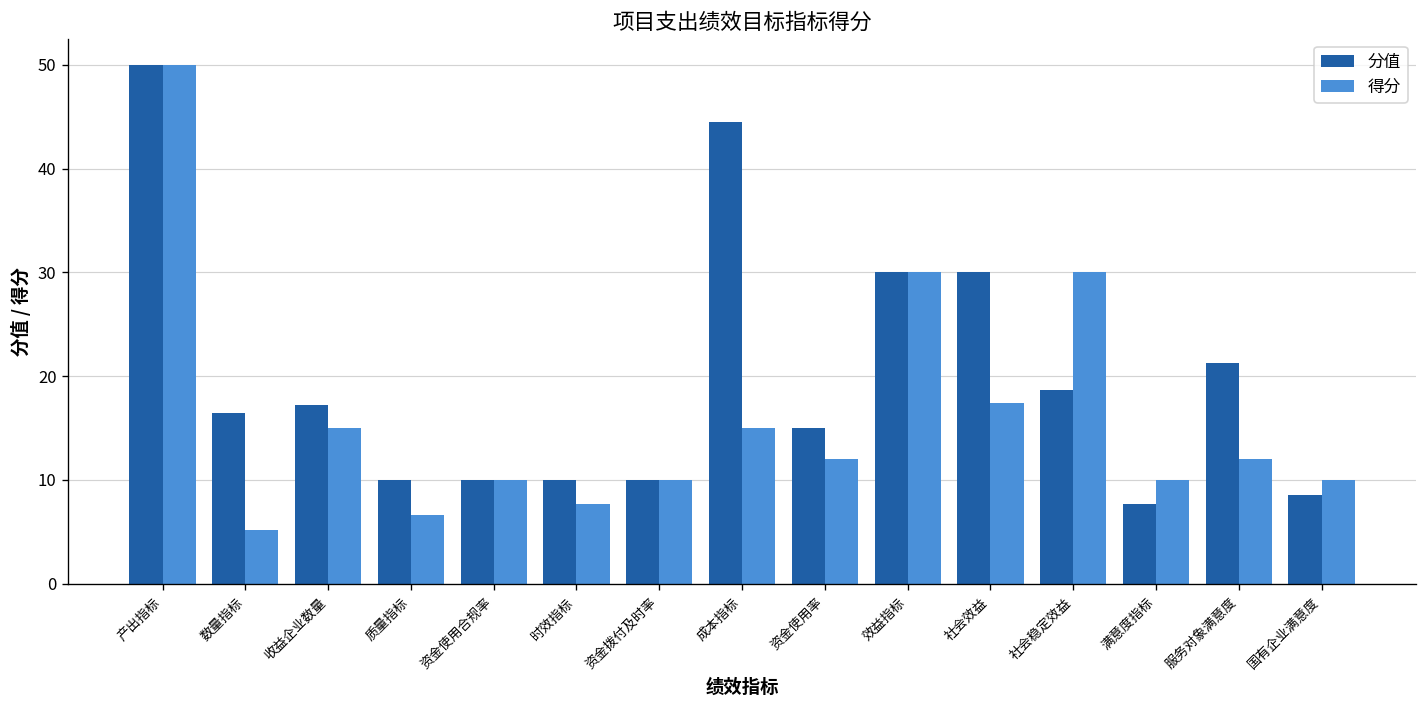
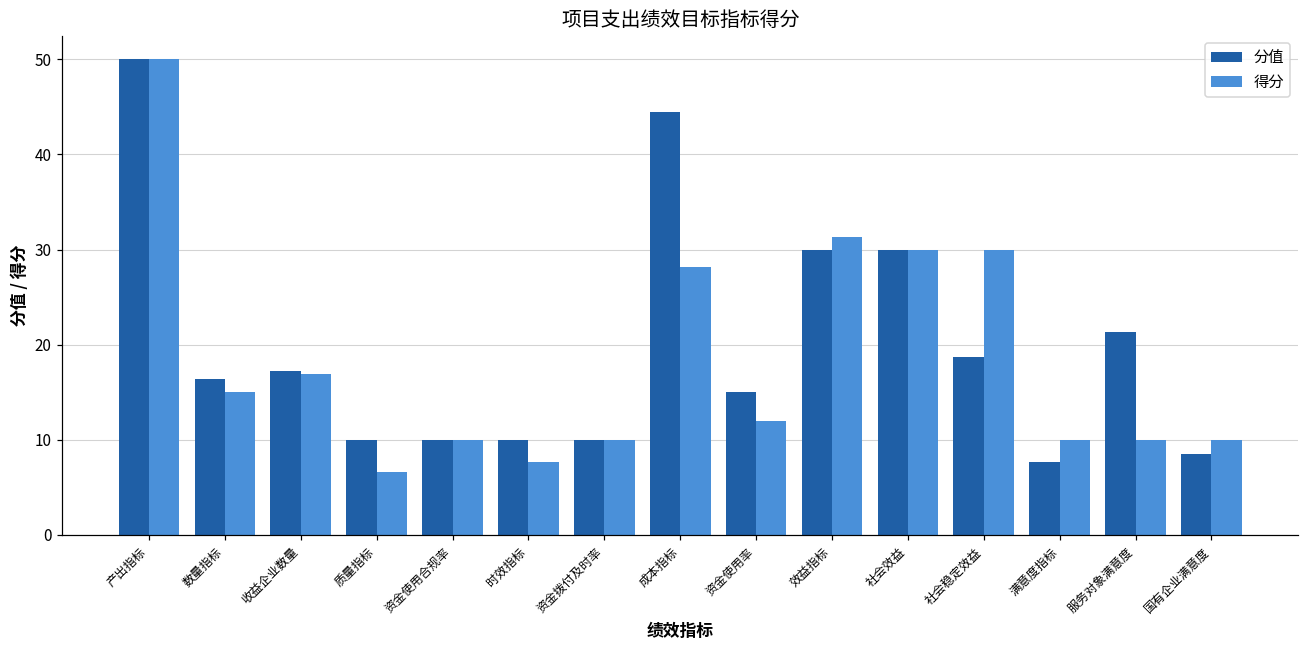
  {
    "分值": {
      "产出指标": 50,
      "数量指标": 16,
      "收益企业数量": 17,
      "质量指标": 10,
      "资金使用合规率": 10,
      "时效指标": 10,
      "资金拨付及时率": 10,
      "成本指标": 45,
      "资金使用率": 15,
      "效益指标": 30,
      "社会效益": 30,
      "社会稳定效益": 19,
      "满意度指标": 8,
      "服务对象满意度": 21,
      "国有企业满意度": 9
    },
    "得分": {
      "产出指标": 50,
-     "数量指标": 5,
-     "收益企业数量": 15,
+     "数量指标": 15,
+     "收益企业数量": 17,
      "质量指标": 7,
      "资金使用合规率": 10,
      "时效指标": 8,
      "资金拨付及时率": 10,
-     "成本指标": 15,
+     "成本指标": 28,
      "资金使用率": 12,
-     "效益指标": 30,
-     "社会效益": 17,
+     "效益指标": 31,
+     "社会效益": 30,
      "社会稳定效益": 30,
      "满意度指标": 10,
-     "服务对象满意度": 12,
+     "服务对象满意度": 10,
      "国有企业满意度": 10
    }
  }
